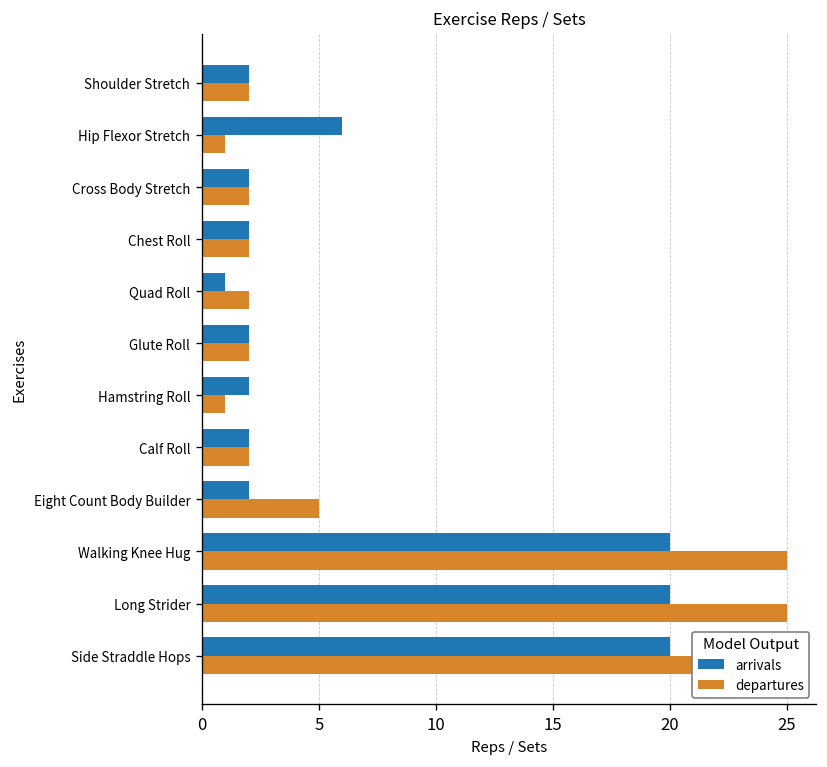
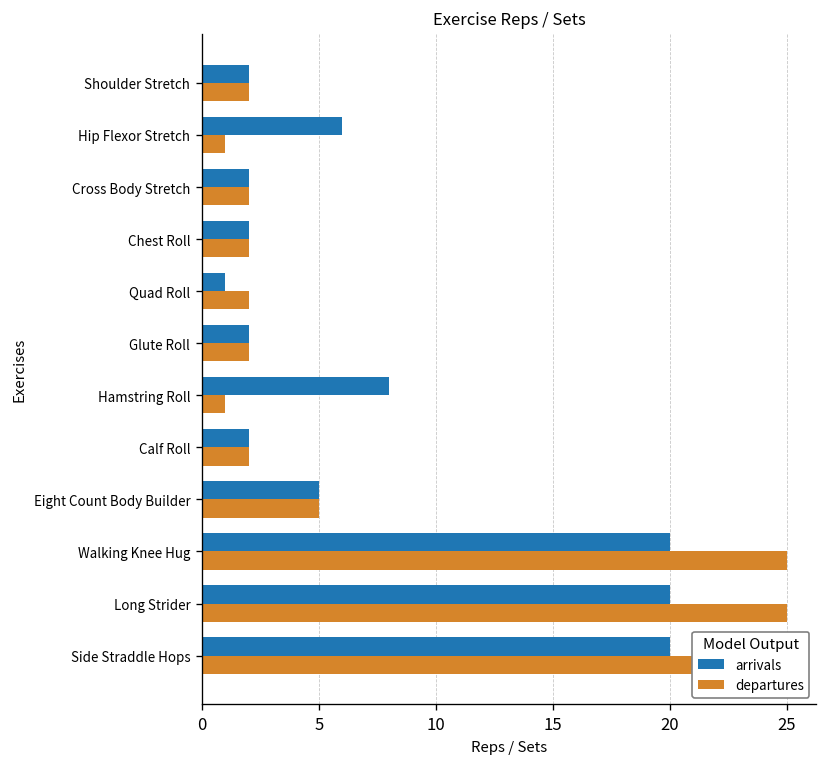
  {
    "arrivals": {
      "Shoulder Stretch": 2,
      "Hip Flexor Stretch": 6,
      "Cross Body Stretch": 2,
      "Chest Roll": 2,
      "Quad Roll": 1,
      "Glute Roll": 2,
-     "Hamstring Roll": 2,
+     "Hamstring Roll": 8,
      "Calf Roll": 2,
-     "Eight Count Body Builder": 2,
+     "Eight Count Body Builder": 5,
      "Walking Knee Hug": 20,
      "Long Strider": 20,
      "Side Straddle Hops": 20
    },
    "departures": {
      "Shoulder Stretch": 2,
      "Hip Flexor Stretch": 1,
      "Cross Body Stretch": 2,
      "Chest Roll": 2,
      "Quad Roll": 2,
      "Glute Roll": 2,
      "Hamstring Roll": 1,
      "Calf Roll": 2,
      "Eight Count Body Builder": 5,
      "Walking Knee Hug": 25,
      "Long Strider": 25
    }
  }
